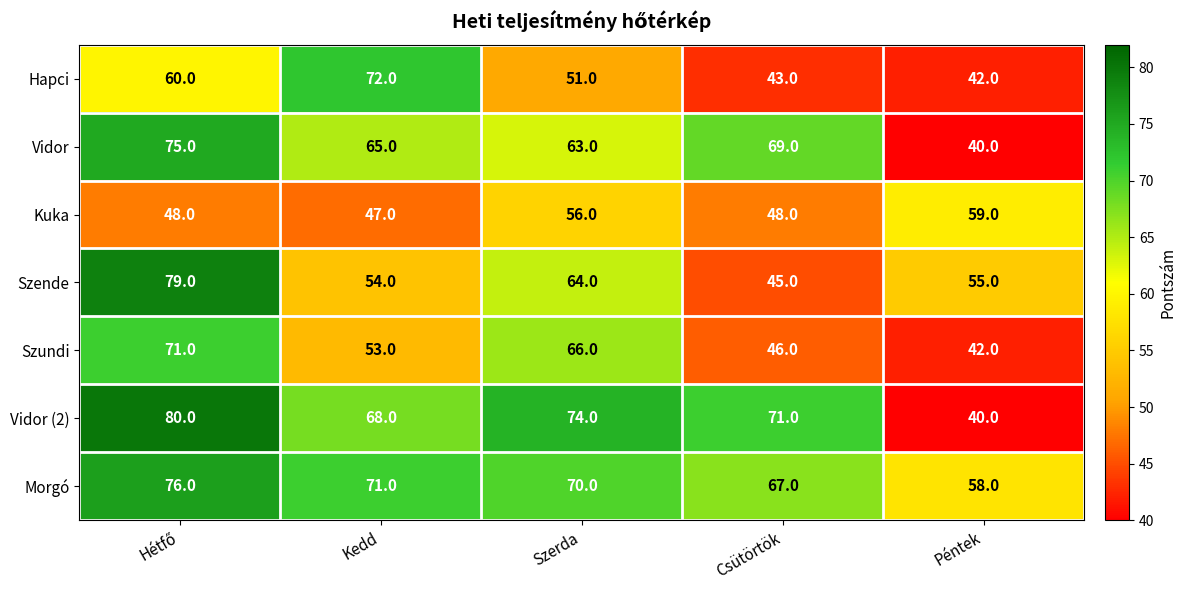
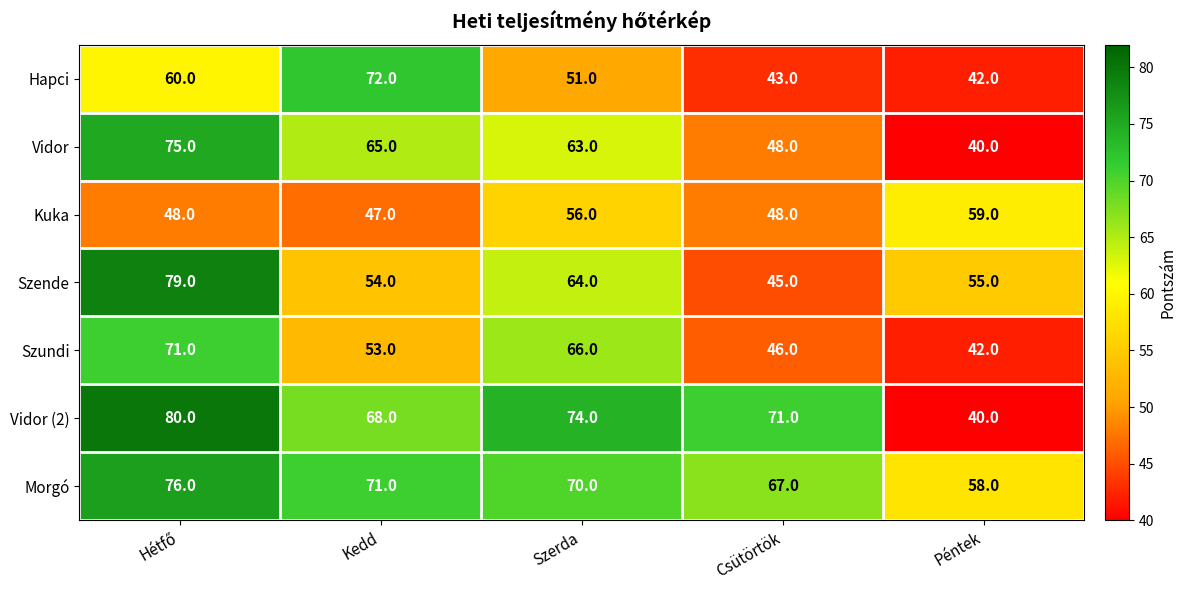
  {
    "Hapci": {
      "Hétfő": 60.0,
      "Kedd": 72.0,
      "Szerda": 51.0,
      "Csütörtök": 43.0,
      "Péntek": 42.0
    },
    "Vidor": {
      "Hétfő": 75.0,
      "Kedd": 65.0,
      "Szerda": 63.0,
-     "Csütörtök": 69.0,
+     "Csütörtök": 48.0,
      "Péntek": 40.0
    },
    "Kuka": {
      "Hétfő": 48.0,
      "Kedd": 47.0,
      "Szerda": 56.0,
      "Csütörtök": 48.0,
      "Péntek": 59.0
    },
    "Szende": {
      "Hétfő": 79.0,
      "Kedd": 54.0,
      "Szerda": 64.0,
      "Csütörtök": 45.0,
      "Péntek": 55.0
    },
    "Szundi": {
      "Hétfő": 71.0,
      "Kedd": 53.0,
      "Szerda": 66.0,
      "Csütörtök": 46.0,
      "Péntek": 42.0
    },
    "Vidor (2)": {
      "Hétfő": 80.0,
      "Kedd": 68.0,
      "Szerda": 74.0,
      "Csütörtök": 71.0,
      "Péntek": 40.0
    },
    "Morgó": {
      "Hétfő": 76.0,
      "Kedd": 71.0,
      "Szerda": 70.0,
      "Csütörtök": 67.0,
      "Péntek": 58.0
    }
  }
